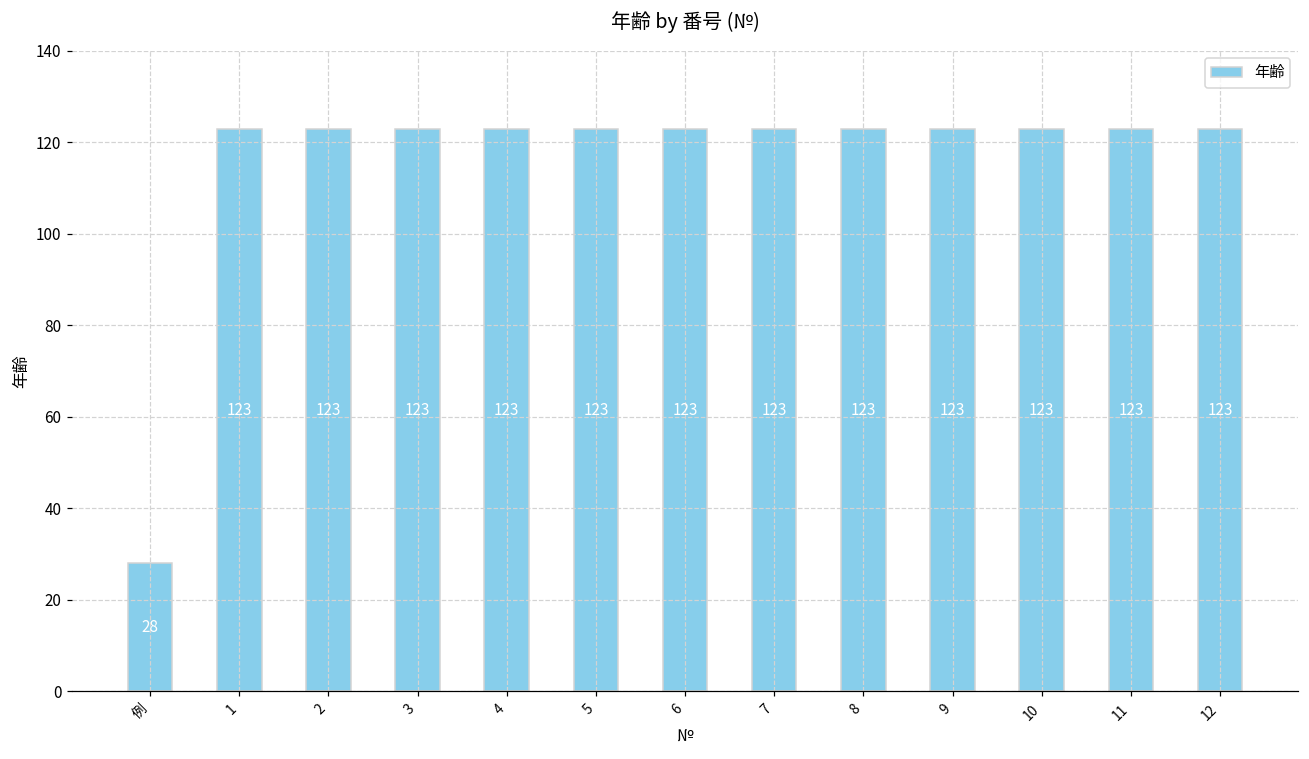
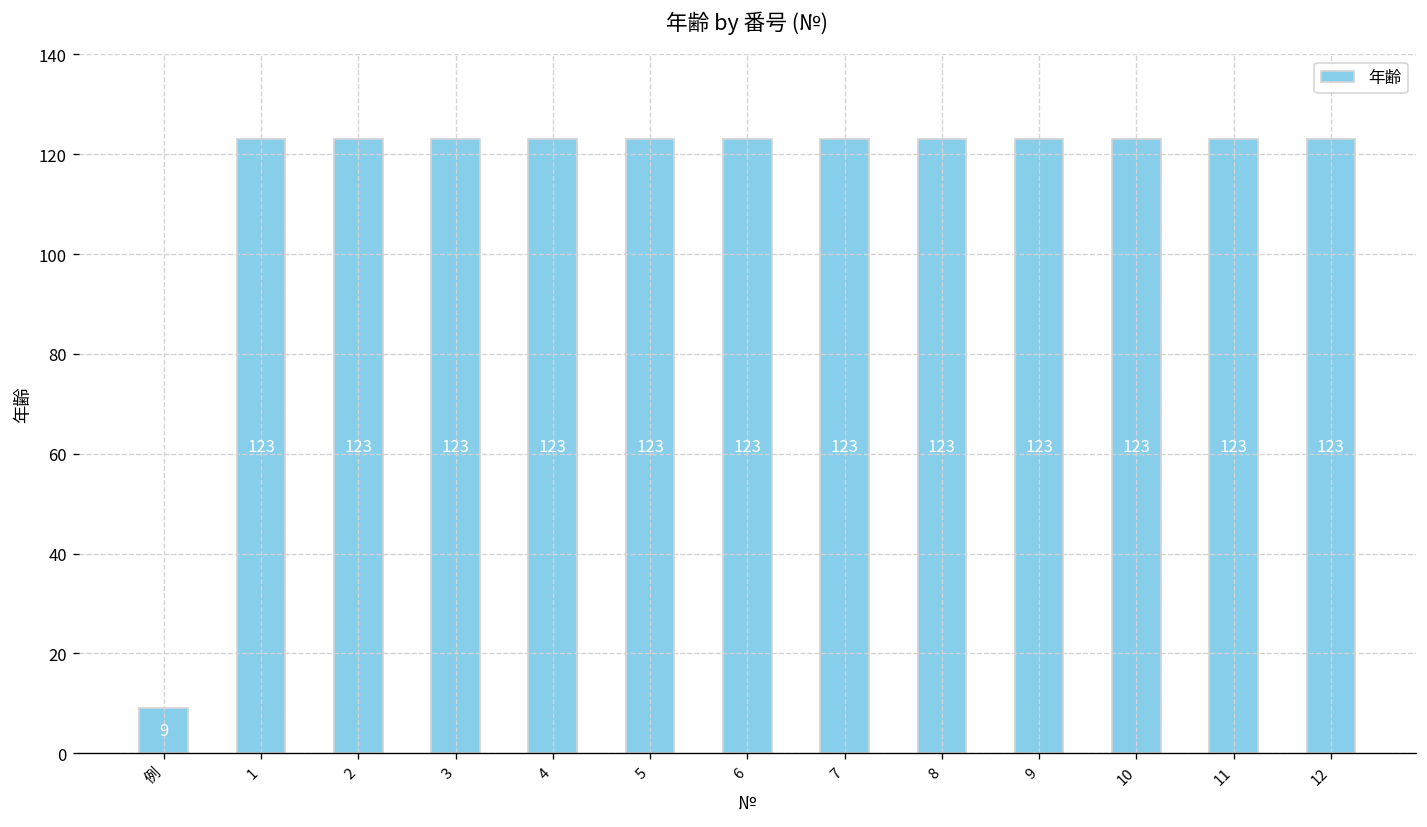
  {
-   "例": 28,
+   "例": 9,
    "1": 123,
    "2": 123,
    "3": 123,
    "4": 123,
    "5": 123,
    "6": 123,
    "7": 123,
    "8": 123,
    "9": 123,
    "10": 123,
    "11": 123,
    "12": 123
  }
